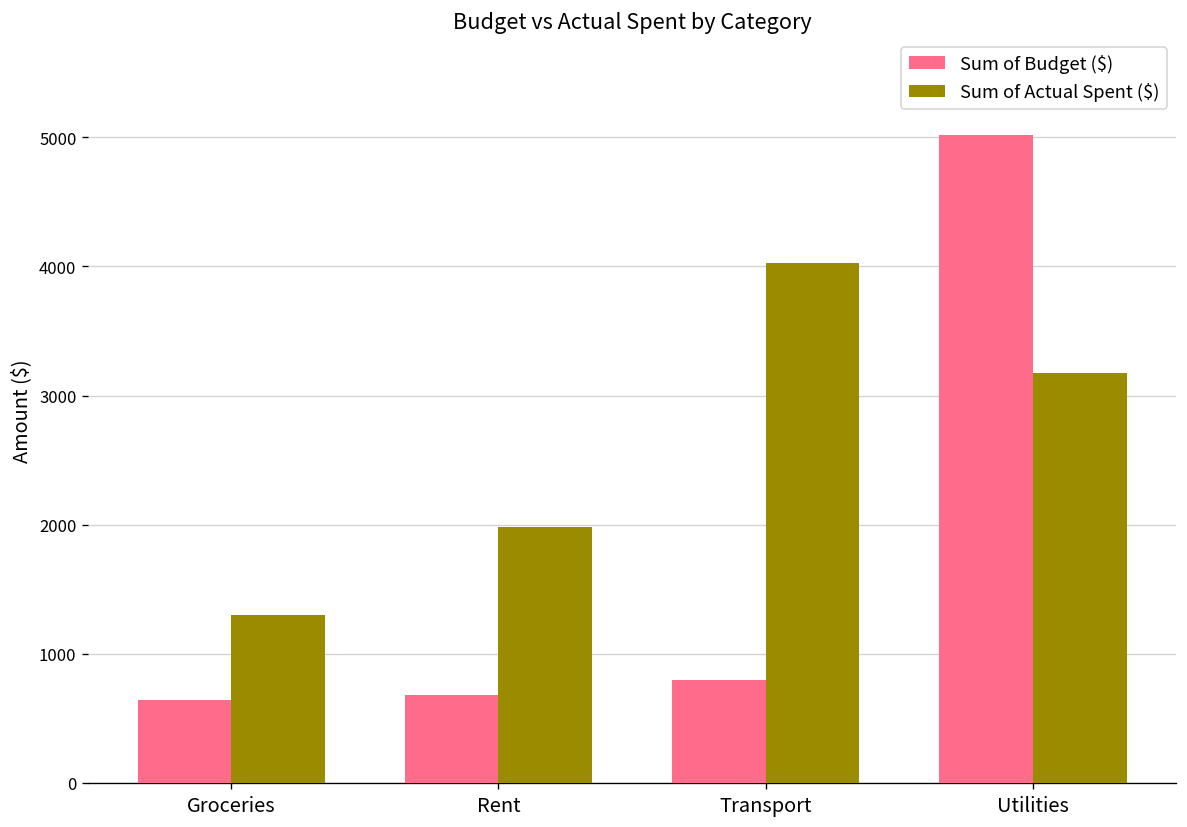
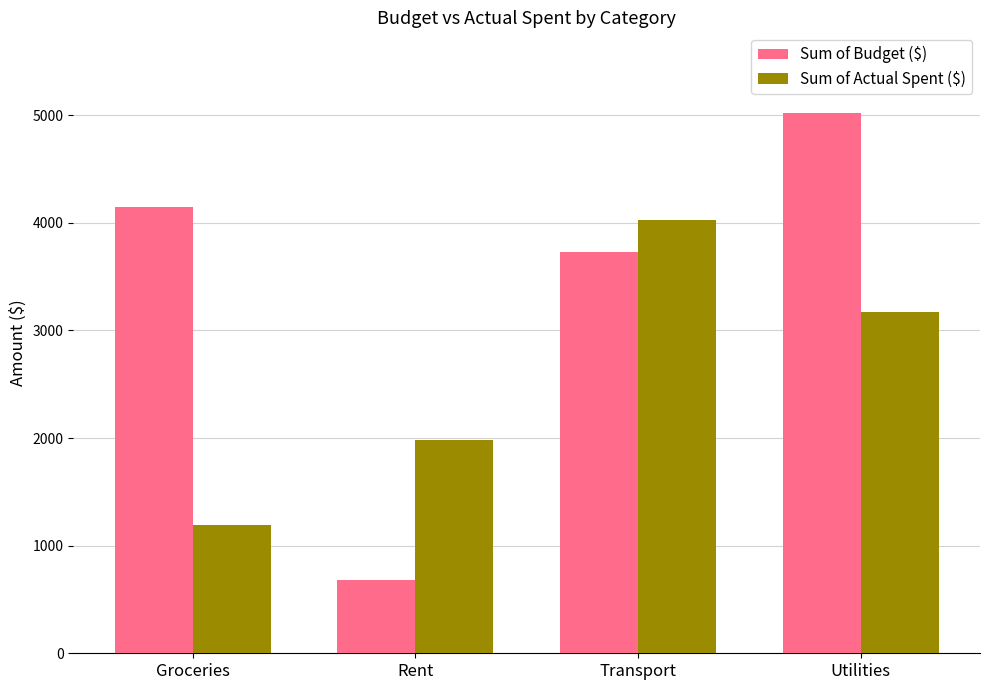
  {
    "Sum of Budget ($)": {
-     "Groceries": 640,
+     "Groceries": 4150,
      "Rent": 680,
-     "Transport": 800,
+     "Transport": 3730,
      "Utilities": 5020
    },
    "Sum of Actual Spent ($)": {
-     "Groceries": 1300,
+     "Groceries": 1190,
      "Rent": 1980,
      "Transport": 4030,
      "Utilities": 3170
    }
  }
